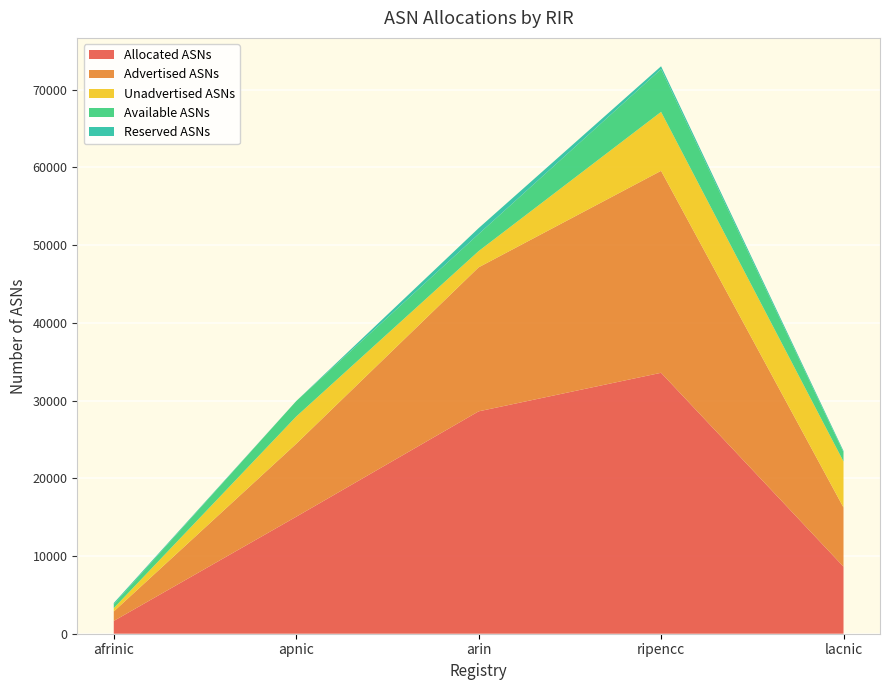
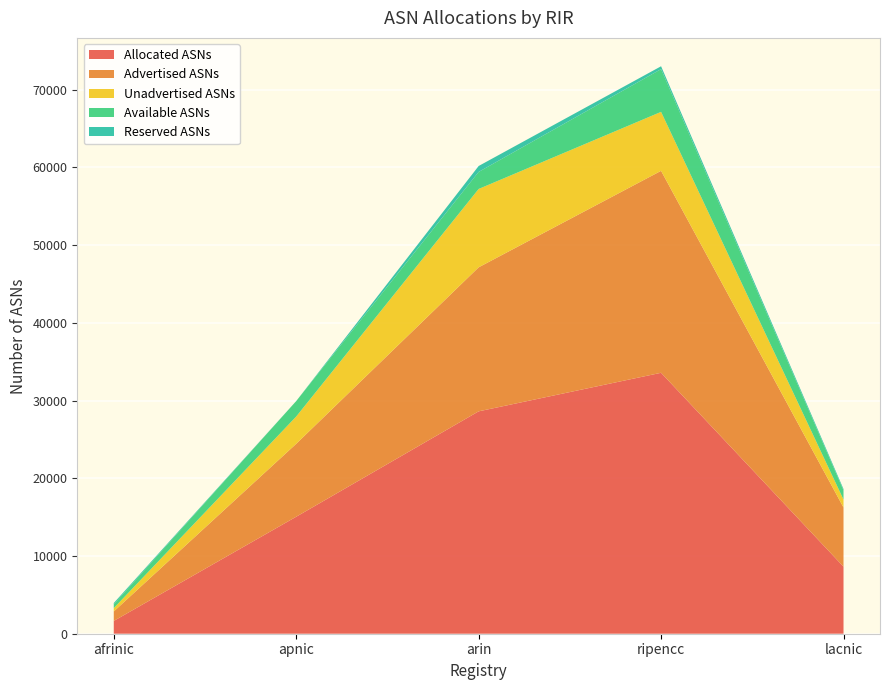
  {
    "Unadvertised ASNs": {
      "afrinic": 0,
      "apnic": 4000,
-     "arin": 2000,
+     "arin": 10000,
      "ripencc": 8000,
-     "lacnic": 6000
+     "lacnic": 1000
    }
  }
